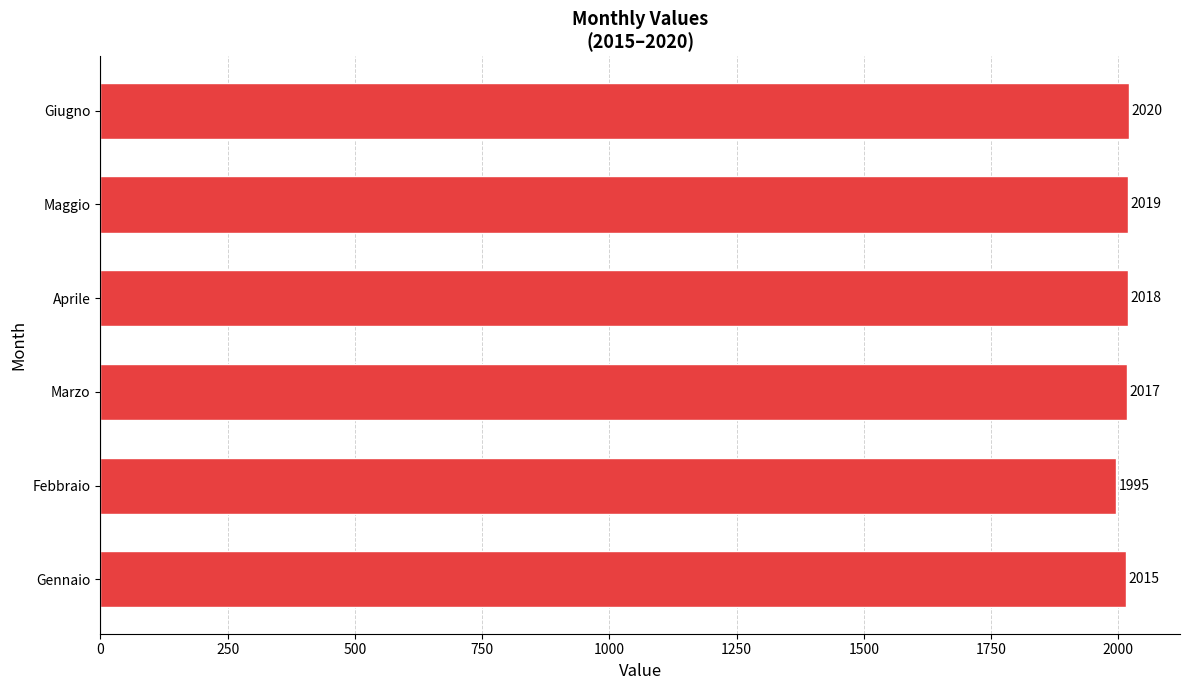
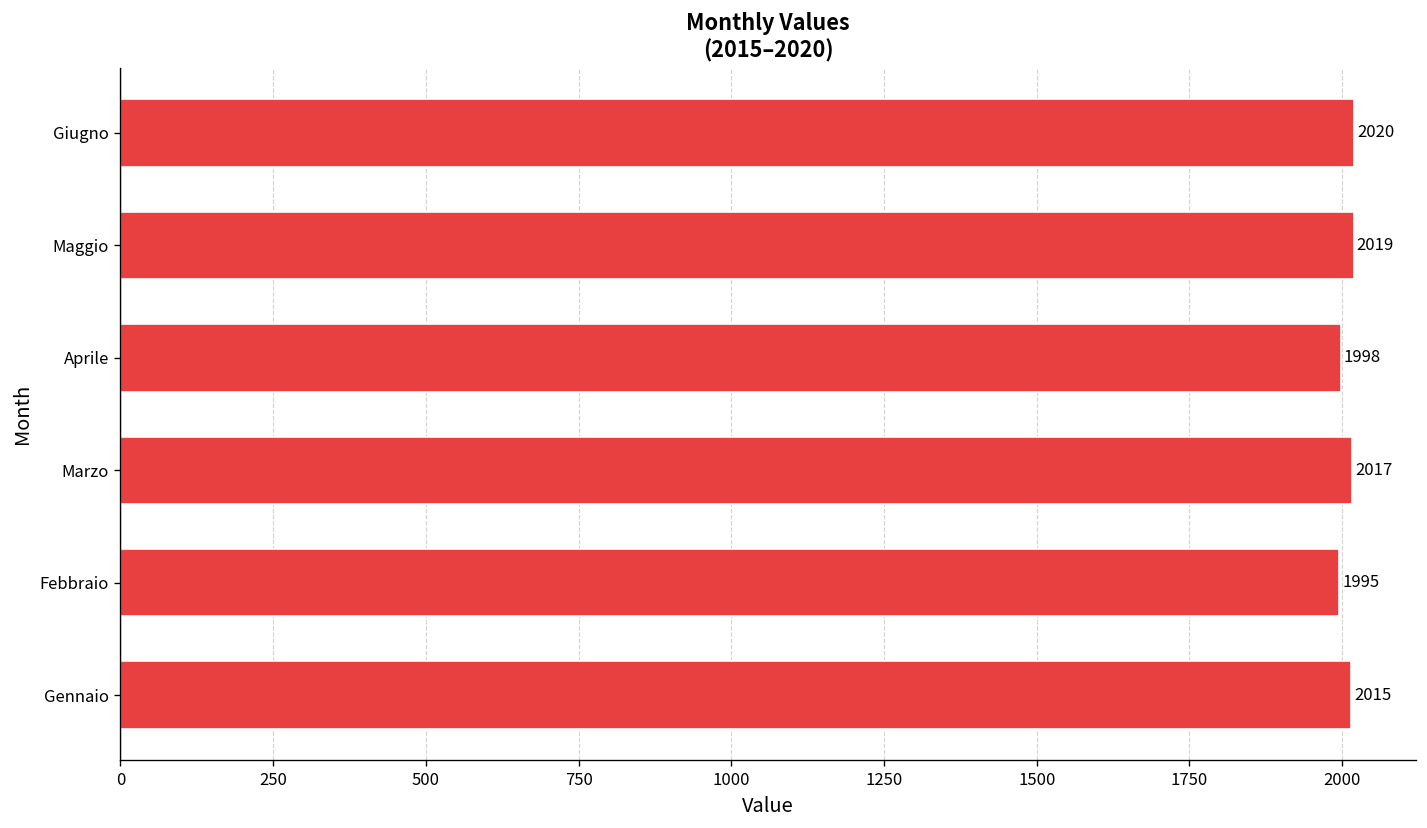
  {
    "Giugno": 2020,
    "Maggio": 2019,
-   "Aprile": 2018,
+   "Aprile": 1998,
    "Marzo": 2017,
    "Febbraio": 1995,
    "Gennaio": 2015
  }
